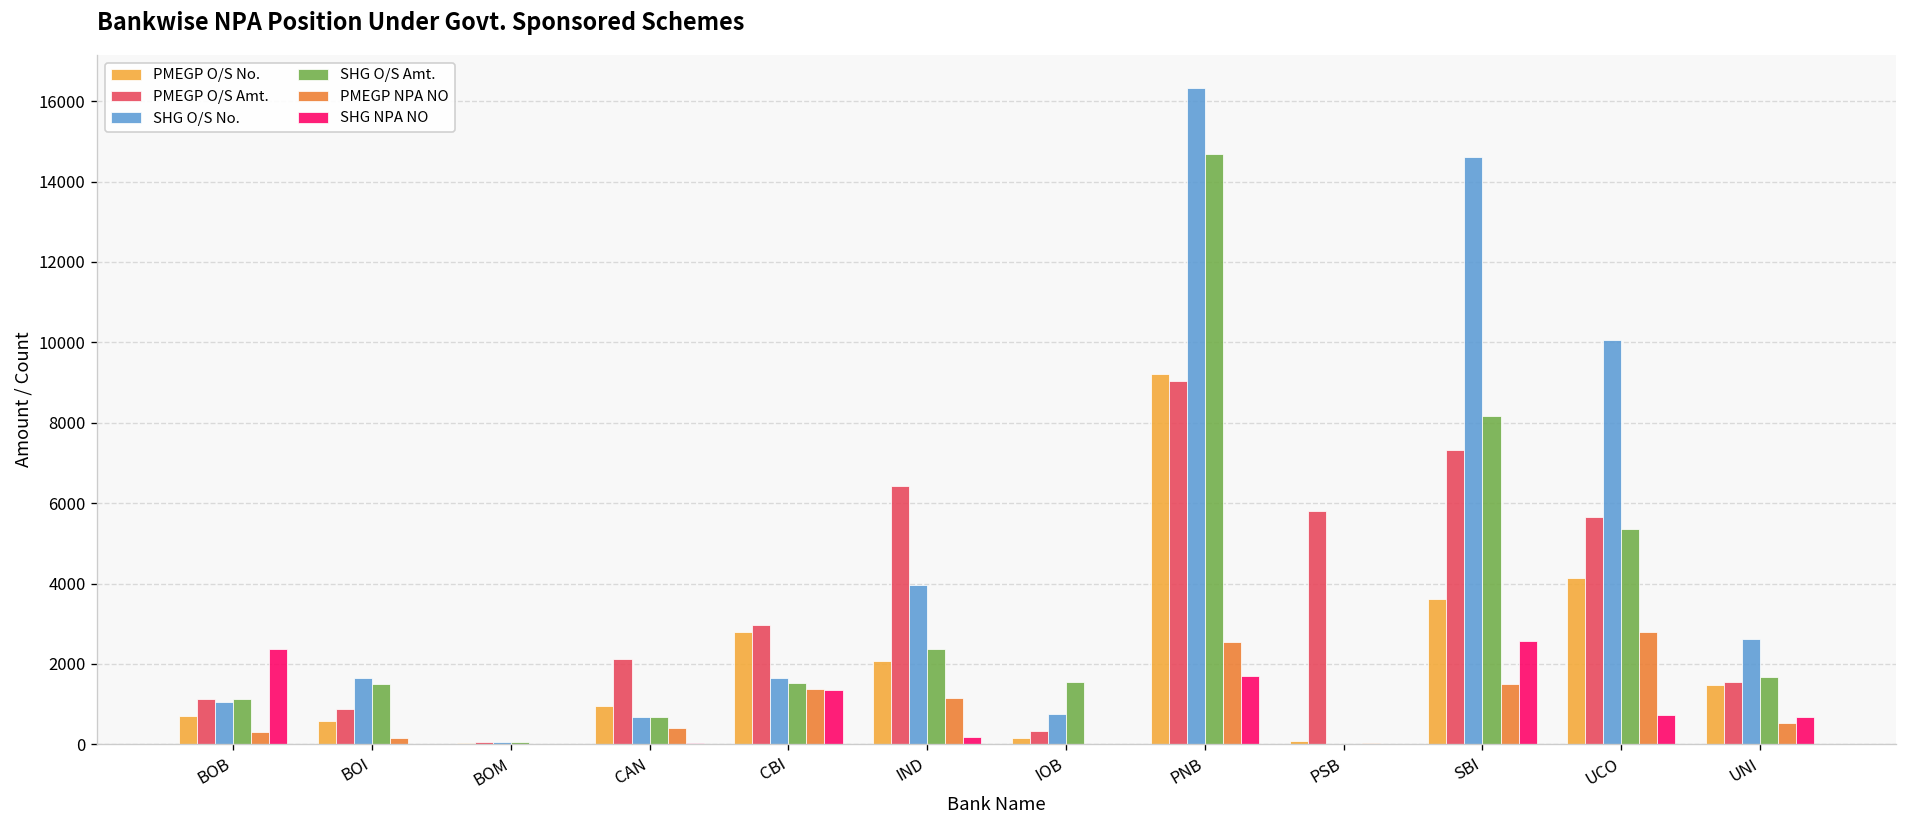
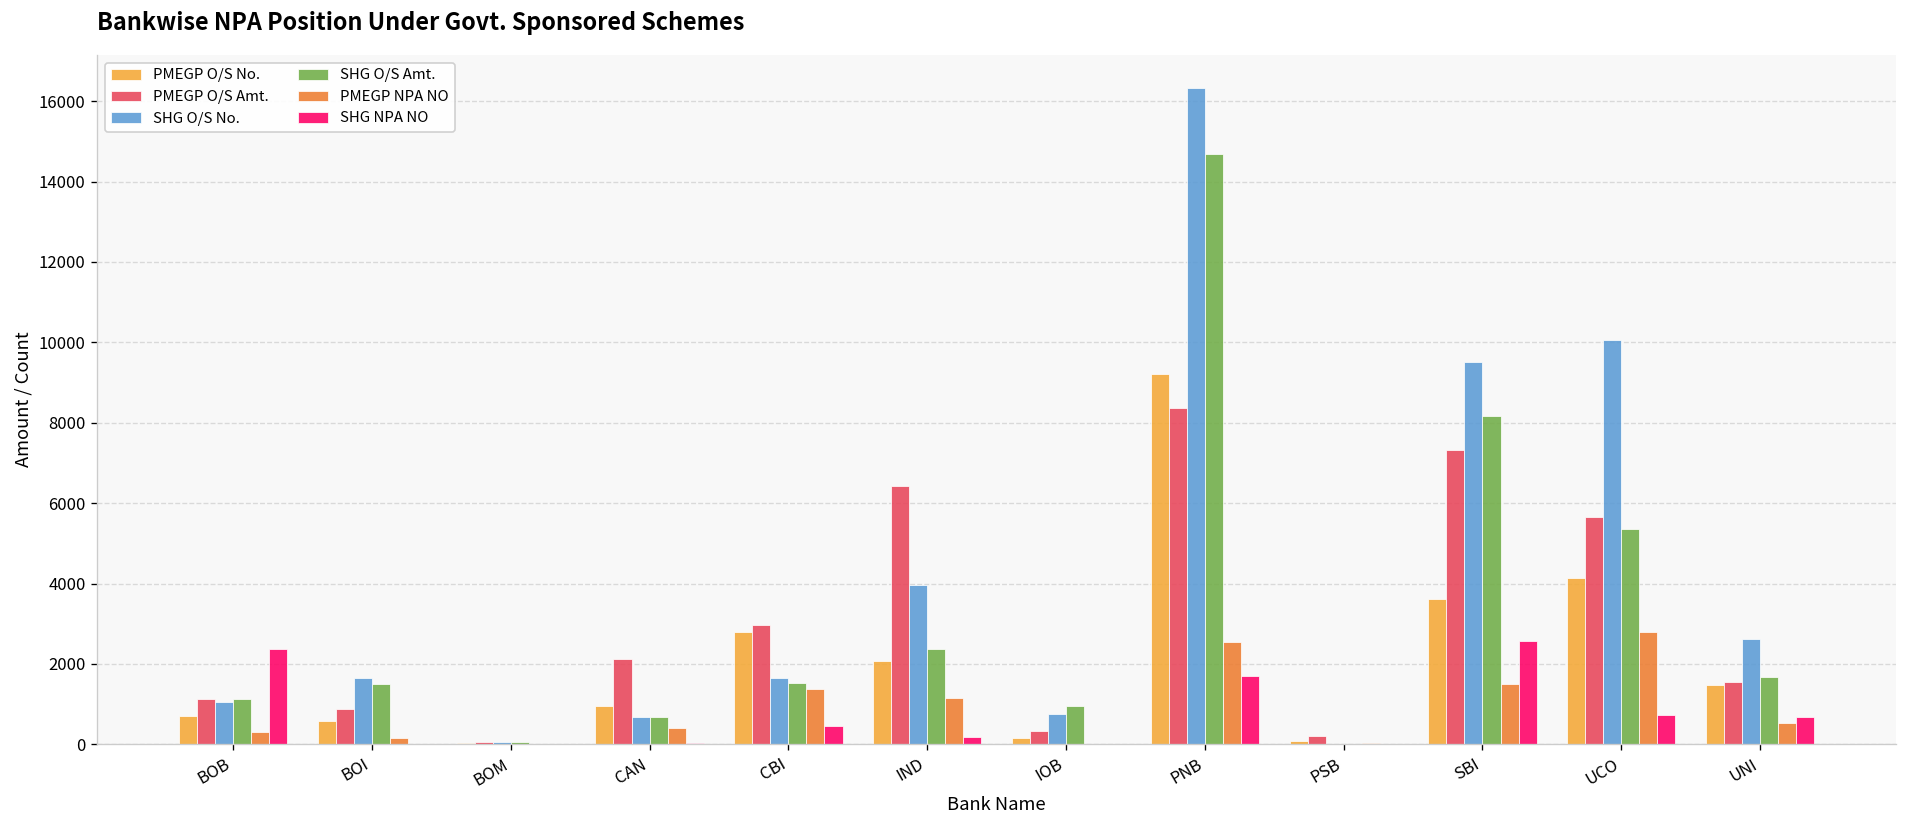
  {
    "PMEGP O/S Amt.": {
      "BOB": 1100,
      "BOI": 900,
      "CAN": 2100,
      "CBI": 3000,
      "IND": 6400,
      "IOB": 300,
-     "PNB": 9000,
-     "PSB": 5800,
+     "PNB": 8400,
+     "PSB": 200,
      "SBI": 7300,
      "UCO": 5700,
      "UNI": 1600
    },
    "SHG O/S No.": {
      "BOB": 1000,
      "BOI": 1600,
      "CAN": 700,
      "CBI": 1700,
      "IND": 4000,
      "IOB": 800,
      "PNB": 16300,
      "PSB": 0,
-     "SBI": 14600,
+     "SBI": 9500,
      "UCO": 10100,
      "UNI": 2600
    },
    "SHG O/S Amt.": {
      "BOB": 1100,
      "BOI": 1500,
      "CAN": 700,
      "CBI": 1500,
      "IND": 2400,
-     "IOB": 1500,
+     "IOB": 900,
      "PNB": 14700,
      "PSB": 0,
      "SBI": 8200,
      "UCO": 5300,
      "UNI": 1700
    },
    "SHG NPA NO": {
      "BOB": 2400,
-     "CBI": 1300,
+     "CBI": 500,
      "IND": 200,
      "IOB": 0,
      "PNB": 1700,
      "PSB": 0,
      "SBI": 2600,
      "UCO": 700,
      "UNI": 700
    }
  }
